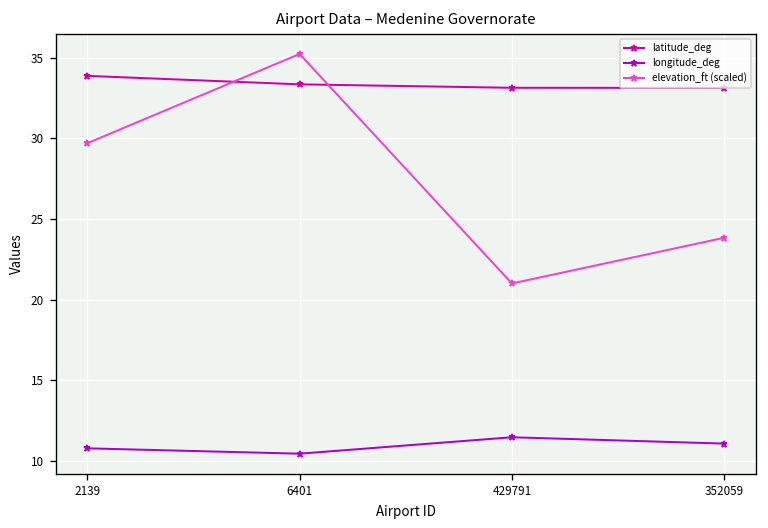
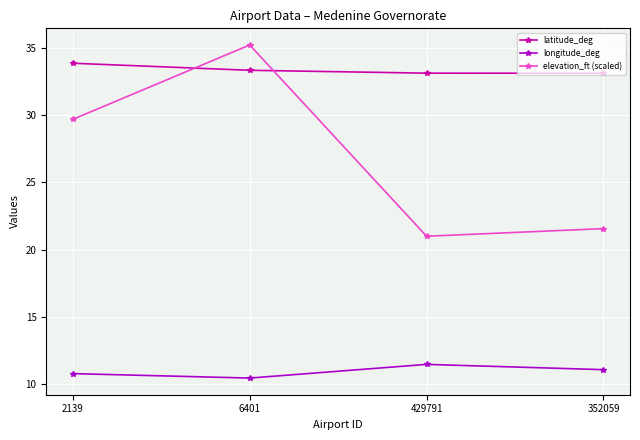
  {
    "elevation_ft (scaled)": {
      "2139": 29.7,
      "6401": 35.2,
      "429791": 21.0,
-     "352059": 23.8
+     "352059": 21.6
    }
  }
